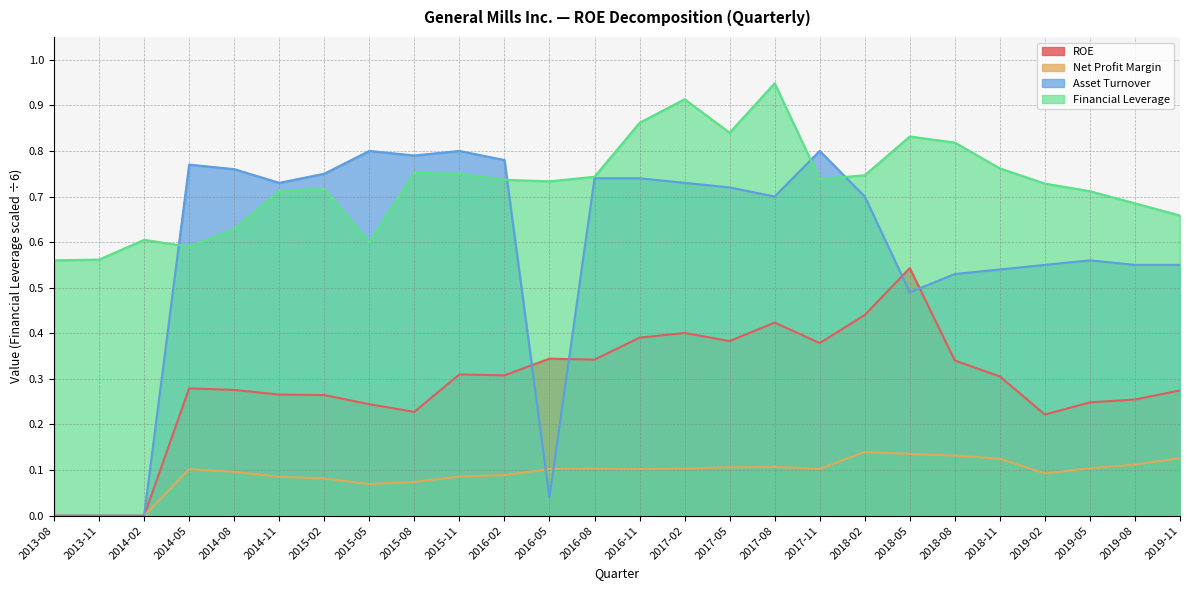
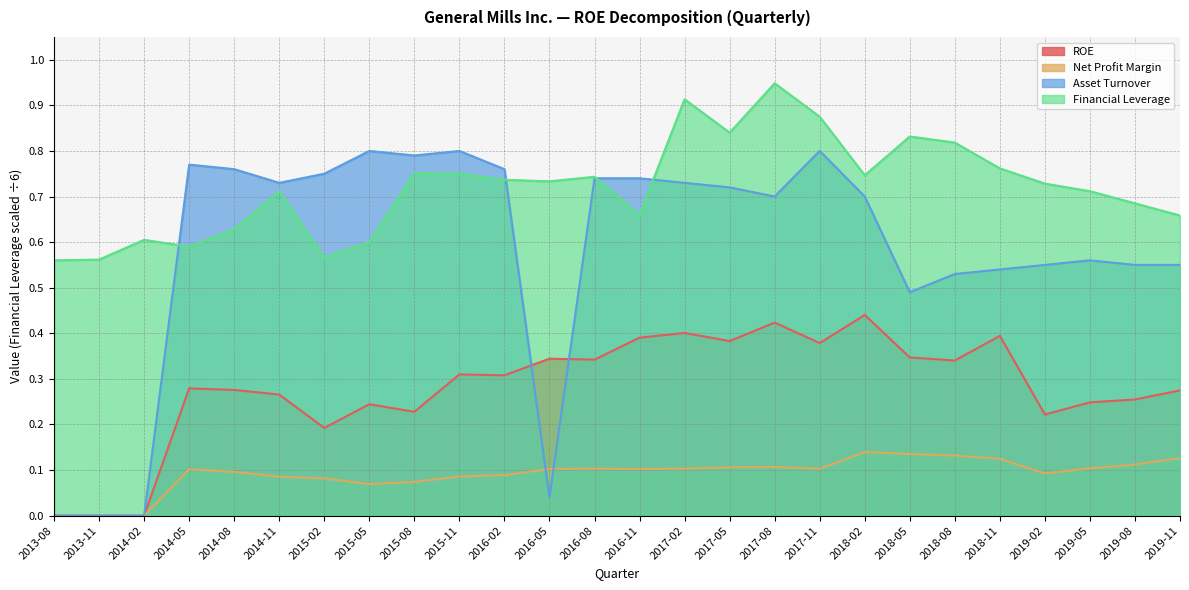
  {
    "ROE": {
      "2014-05": 0.28,
      "2014-08": 0.28,
      "2014-11": 0.27,
-     "2015-02": 0.26,
+     "2015-02": 0.19,
      "2015-05": 0.24,
      "2015-08": 0.23,
      "2015-11": 0.31,
      "2016-02": 0.31,
      "2016-05": 0.34,
      "2016-08": 0.34,
      "2016-11": 0.39,
      "2017-02": 0.40,
      "2017-05": 0.38,
      "2017-08": 0.42,
      "2017-11": 0.38,
      "2018-02": 0.44,
-     "2018-05": 0.54,
+     "2018-05": 0.35,
      "2018-08": 0.34,
-     "2018-11": 0.31,
+     "2018-11": 0.39,
      "2019-02": 0.22,
      "2019-05": 0.25,
      "2019-08": 0.25,
      "2019-11": 0.27
    },
    "Net Profit Margin": {
      "2014-05": 0.10,
      "2014-08": 0.10,
      "2014-11": 0.09,
      "2015-02": 0.08,
      "2015-05": 0.07,
      "2015-08": 0.07,
      "2015-11": 0.09,
      "2016-02": 0.09,
      "2016-05": 0.10,
      "2016-08": 0.10,
      "2016-11": 0.10,
      "2017-02": 0.10,
      "2017-05": 0.11,
      "2017-08": 0.11,
      "2017-11": 0.10,
      "2018-02": 0.14,
      "2018-05": 0.14,
      "2018-08": 0.13,
      "2018-11": 0.12,
      "2019-02": 0.09,
      "2019-05": 0.10,
      "2019-08": 0.11,
      "2019-11": 0.13
    },
    "Asset Turnover": {
      "2014-05": 0.77,
      "2014-08": 0.76,
      "2014-11": 0.73,
      "2015-02": 0.75,
      "2015-05": 0.80,
      "2015-08": 0.79,
      "2015-11": 0.80,
-     "2016-02": 0.78,
+     "2016-02": 0.76,
      "2016-05": 0.04,
      "2016-11": 0.74,
      "2017-02": 0.73,
      "2017-05": 0.72,
      "2017-08": 0.70,
      "2017-11": 0.80,
      "2018-02": 0.70,
      "2018-05": 0.49,
      "2018-08": 0.53,
      "2018-11": 0.54,
      "2019-02": 0.55,
      "2019-05": 0.56,
      "2019-08": 0.55,
      "2019-11": 0.55
    },
    "Financial Leverage": {
      "2013-08": 0.56,
      "2013-11": 0.56,
      "2014-02": 0.61,
      "2014-05": 0.59,
      "2014-08": 0.63,
      "2014-11": 0.71,
-     "2015-02": 0.72,
+     "2015-02": 0.57,
      "2015-05": 0.60,
      "2015-08": 0.75,
      "2015-11": 0.75,
      "2016-02": 0.74,
      "2016-05": 0.73,
-     "2016-11": 0.86,
+     "2016-11": 0.66,
      "2017-02": 0.91,
      "2017-05": 0.84,
      "2017-08": 0.95,
-     "2017-11": 0.74,
+     "2017-11": 0.88,
      "2018-02": 0.75,
      "2018-05": 0.83,
      "2018-08": 0.82,
      "2018-11": 0.76,
      "2019-02": 0.73,
      "2019-05": 0.71,
      "2019-08": 0.69,
      "2019-11": 0.66
    }
  }
